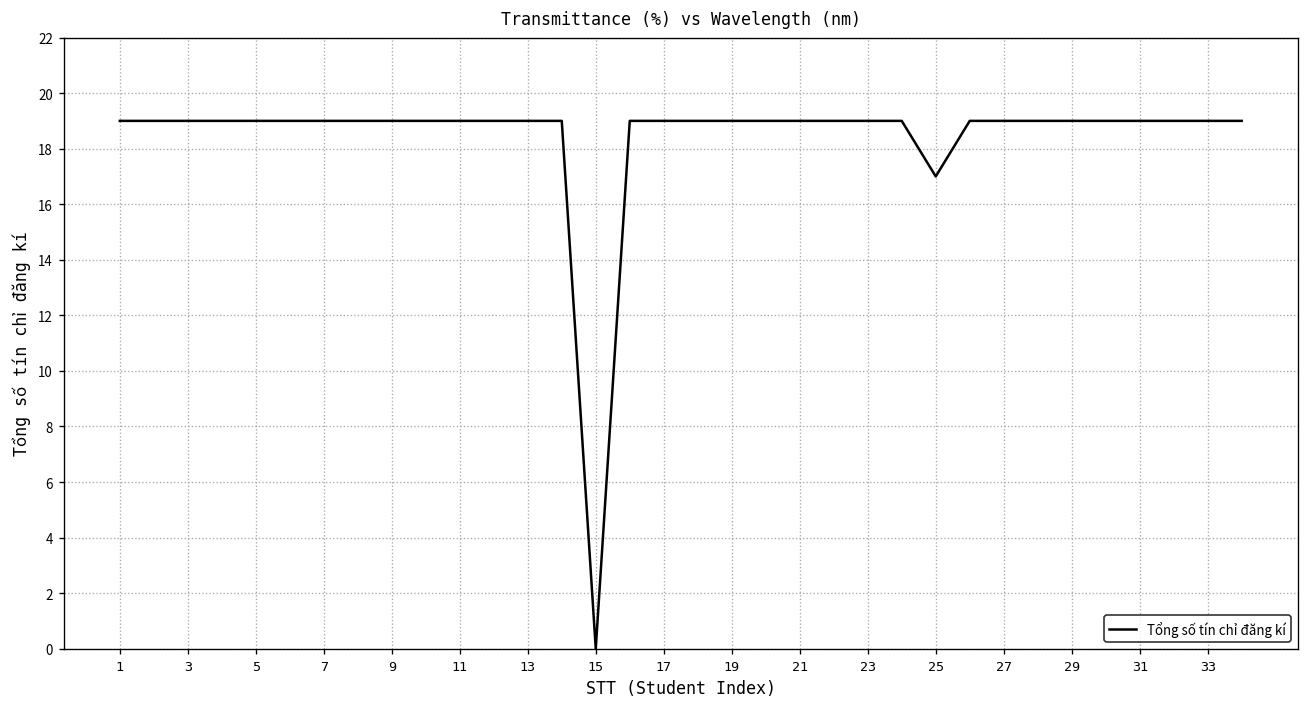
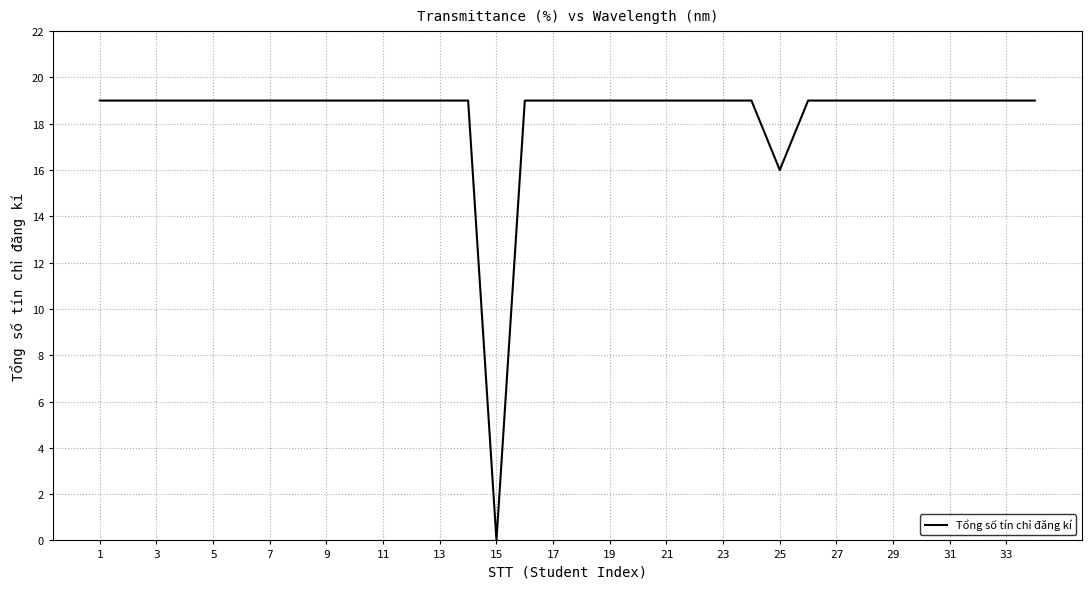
  {
    "1": 19,
    "3": 19,
    "5": 19,
    "7": 19,
    "9": 19,
    "11": 19,
    "13": 19,
    "15": 0,
    "17": 19,
    "19": 19,
    "21": 19,
    "23": 19,
-   "25": 17,
+   "25": 16,
    "27": 19,
    "29": 19,
    "31": 19,
    "33": 19
  }
